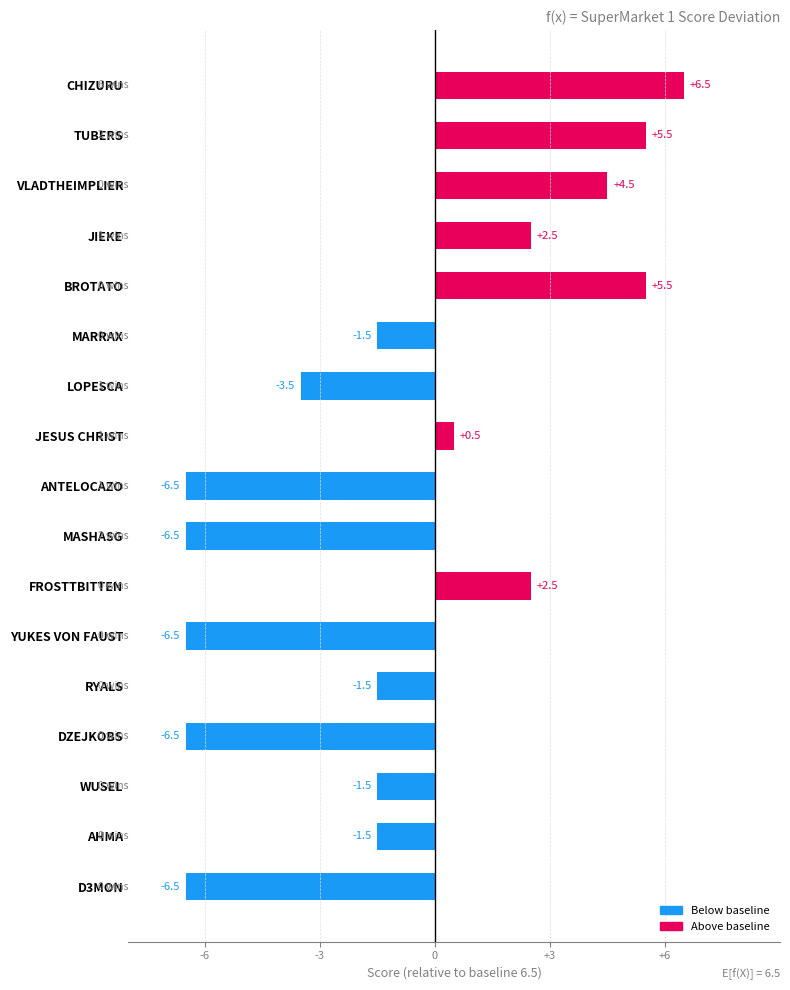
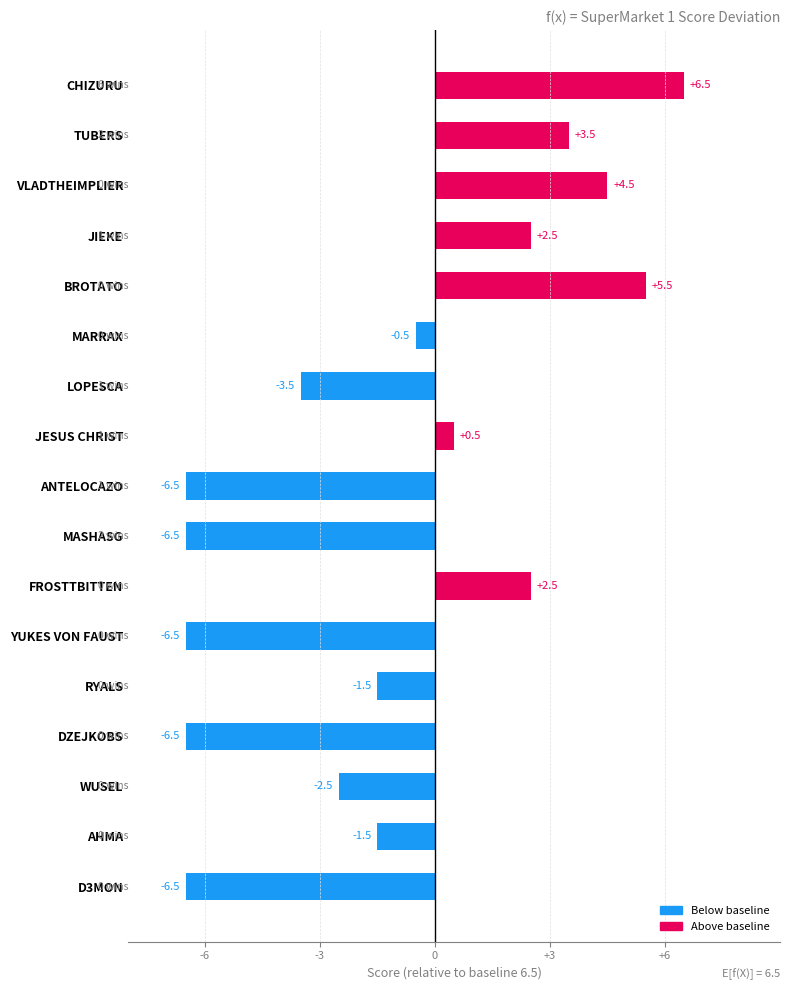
  {
    "CHIZURU": "+6.5",
-   "TUBERS": "+5.5",
+   "TUBERS": "+3.5",
    "VLADTHEIMPLIER": "+4.5",
    "JIEKE": "+2.5",
    "BROTATO": "+5.5",
-   "MARRAX": "-1.5",
+   "MARRAX": "-0.5",
    "LOPESCA": "-3.5",
    "JESUS CHRIST": "+0.5",
    "ANTELOCAZO": "-6.5",
    "MASHASG": "-6.5",
    "FROSTTBITTEN": "+2.5",
    "YUKES VON FAUST": "-6.5",
    "RYALS": "-1.5",
    "DZEJKOBS": "-6.5",
-   "WUSEL": "-1.5",
+   "WUSEL": "-2.5",
    "AHMA": "-1.5",
    "D3MON": "-6.5"
  }
